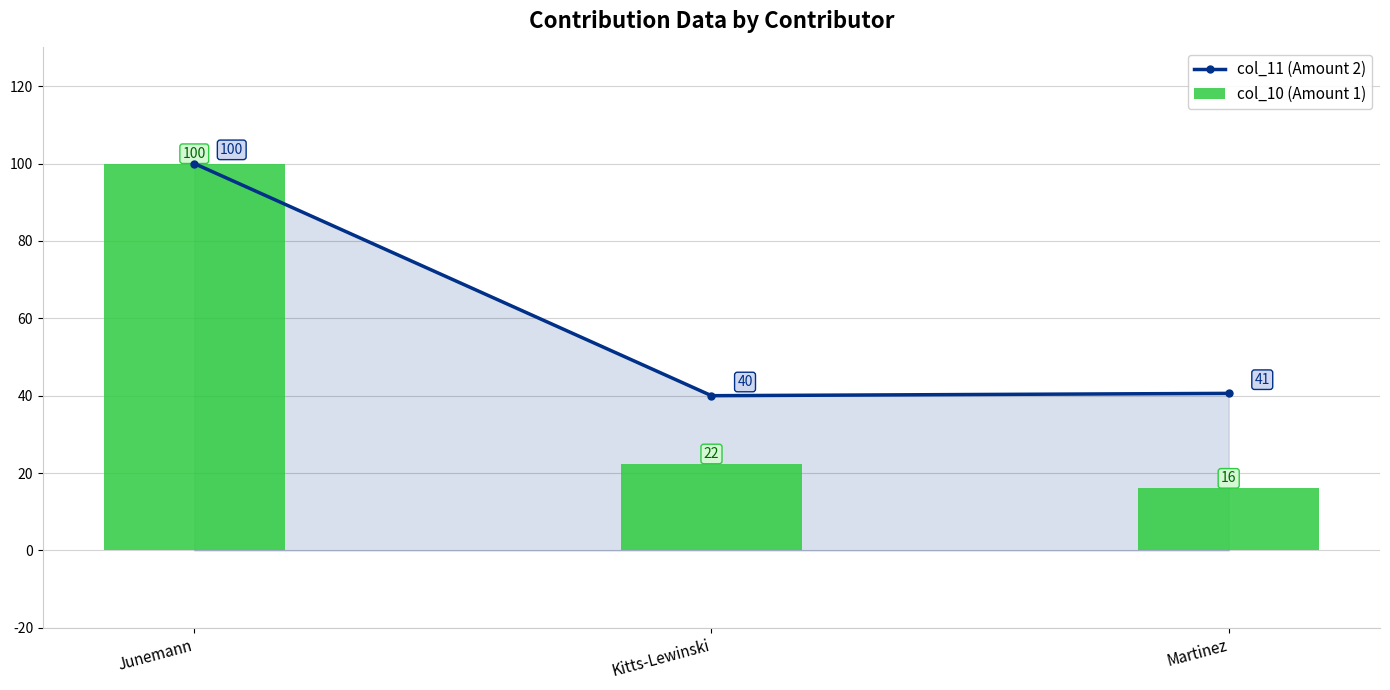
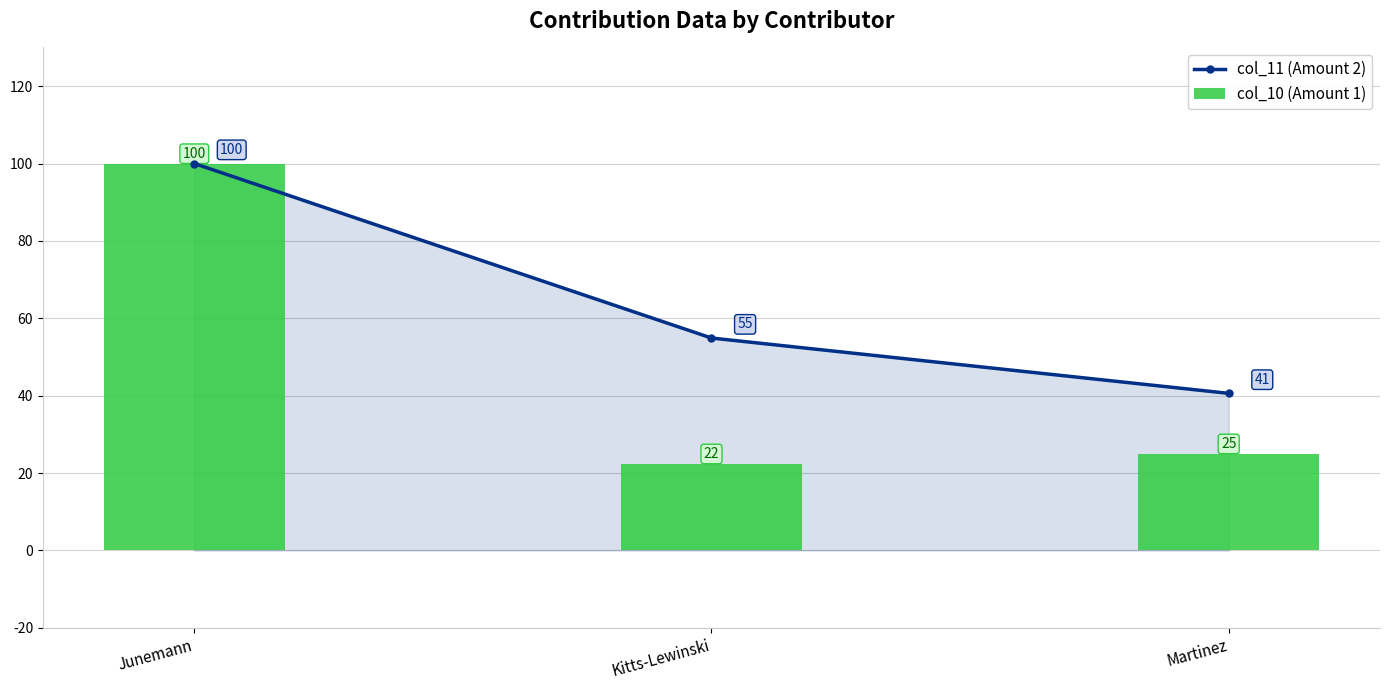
  {
    "col_11 (Amount 2)": {
-     "Kitts-Lewinski": 40
+     "Kitts-Lewinski": 55
    },
    "col_10 (Amount 1)": {
-     "Martinez": 16
+     "Martinez": 25
    }
  }
